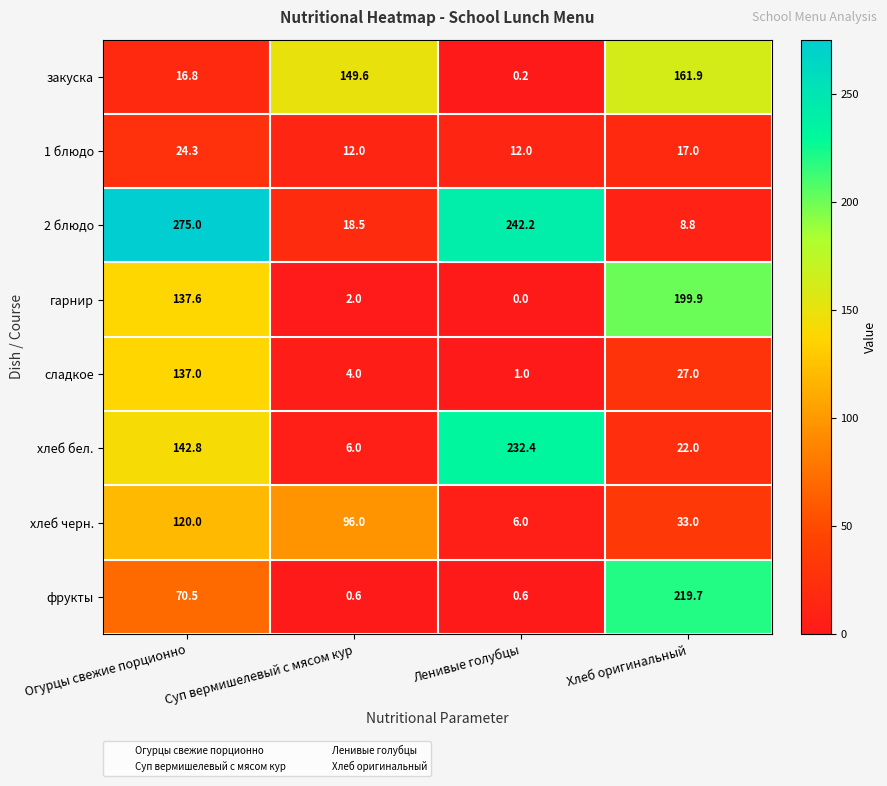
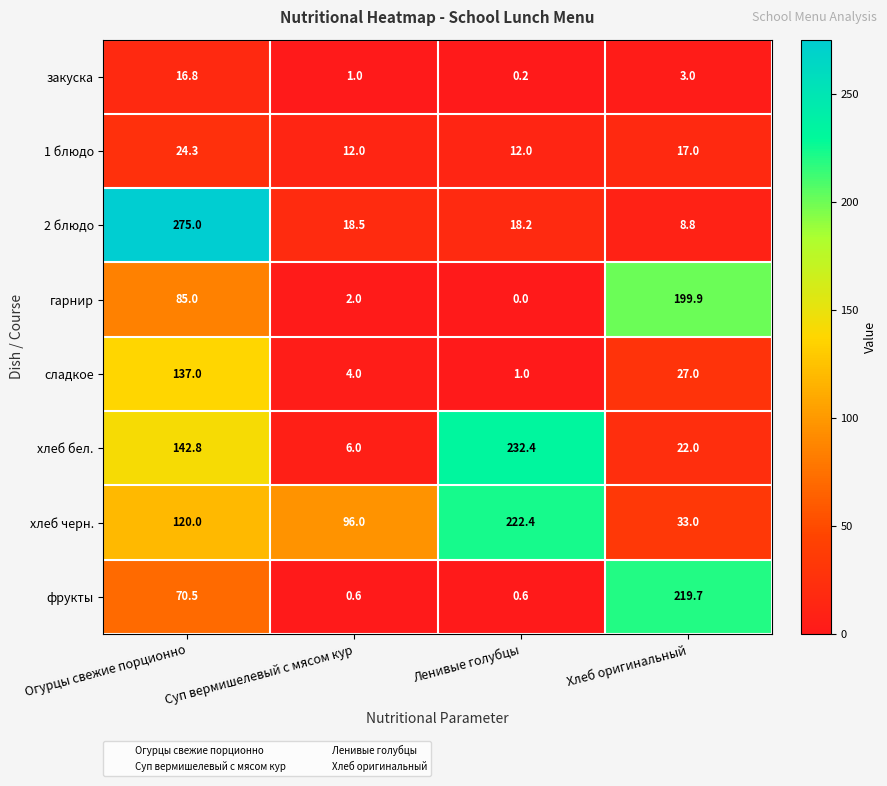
  {
    "закуска": {
      "Огурцы свежие порционно": 16.8,
-     "Суп вермишелевый с мясом кур": 149.6,
+     "Суп вермишелевый с мясом кур": 1.0,
      "Ленивые голубцы": 0.2,
-     "Хлеб оригинальный": 161.9
+     "Хлеб оригинальный": 3.0
    },
    "1 блюдо": {
      "Огурцы свежие порционно": 24.3,
      "Суп вермишелевый с мясом кур": 12.0,
      "Ленивые голубцы": 12.0,
      "Хлеб оригинальный": 17.0
    },
    "2 блюдо": {
      "Огурцы свежие порционно": 275.0,
      "Суп вермишелевый с мясом кур": 18.5,
-     "Ленивые голубцы": 242.2,
+     "Ленивые голубцы": 18.2,
      "Хлеб оригинальный": 8.8
    },
    "гарнир": {
-     "Огурцы свежие порционно": 137.6,
+     "Огурцы свежие порционно": 85.0,
      "Суп вермишелевый с мясом кур": 2.0,
      "Ленивые голубцы": 0.0,
      "Хлеб оригинальный": 199.9
    },
    "сладкое": {
      "Огурцы свежие порционно": 137.0,
      "Суп вермишелевый с мясом кур": 4.0,
      "Ленивые голубцы": 1.0,
      "Хлеб оригинальный": 27.0
    },
    "хлеб бел.": {
      "Огурцы свежие порционно": 142.8,
      "Суп вермишелевый с мясом кур": 6.0,
      "Ленивые голубцы": 232.4,
      "Хлеб оригинальный": 22.0
    },
    "хлеб черн.": {
      "Огурцы свежие порционно": 120.0,
      "Суп вермишелевый с мясом кур": 96.0,
-     "Ленивые голубцы": 6.0,
+     "Ленивые голубцы": 222.4,
      "Хлеб оригинальный": 33.0
    },
    "фрукты": {
      "Огурцы свежие порционно": 70.5,
      "Суп вермишелевый с мясом кур": 0.6,
      "Ленивые голубцы": 0.6,
      "Хлеб оригинальный": 219.7
    }
  }
